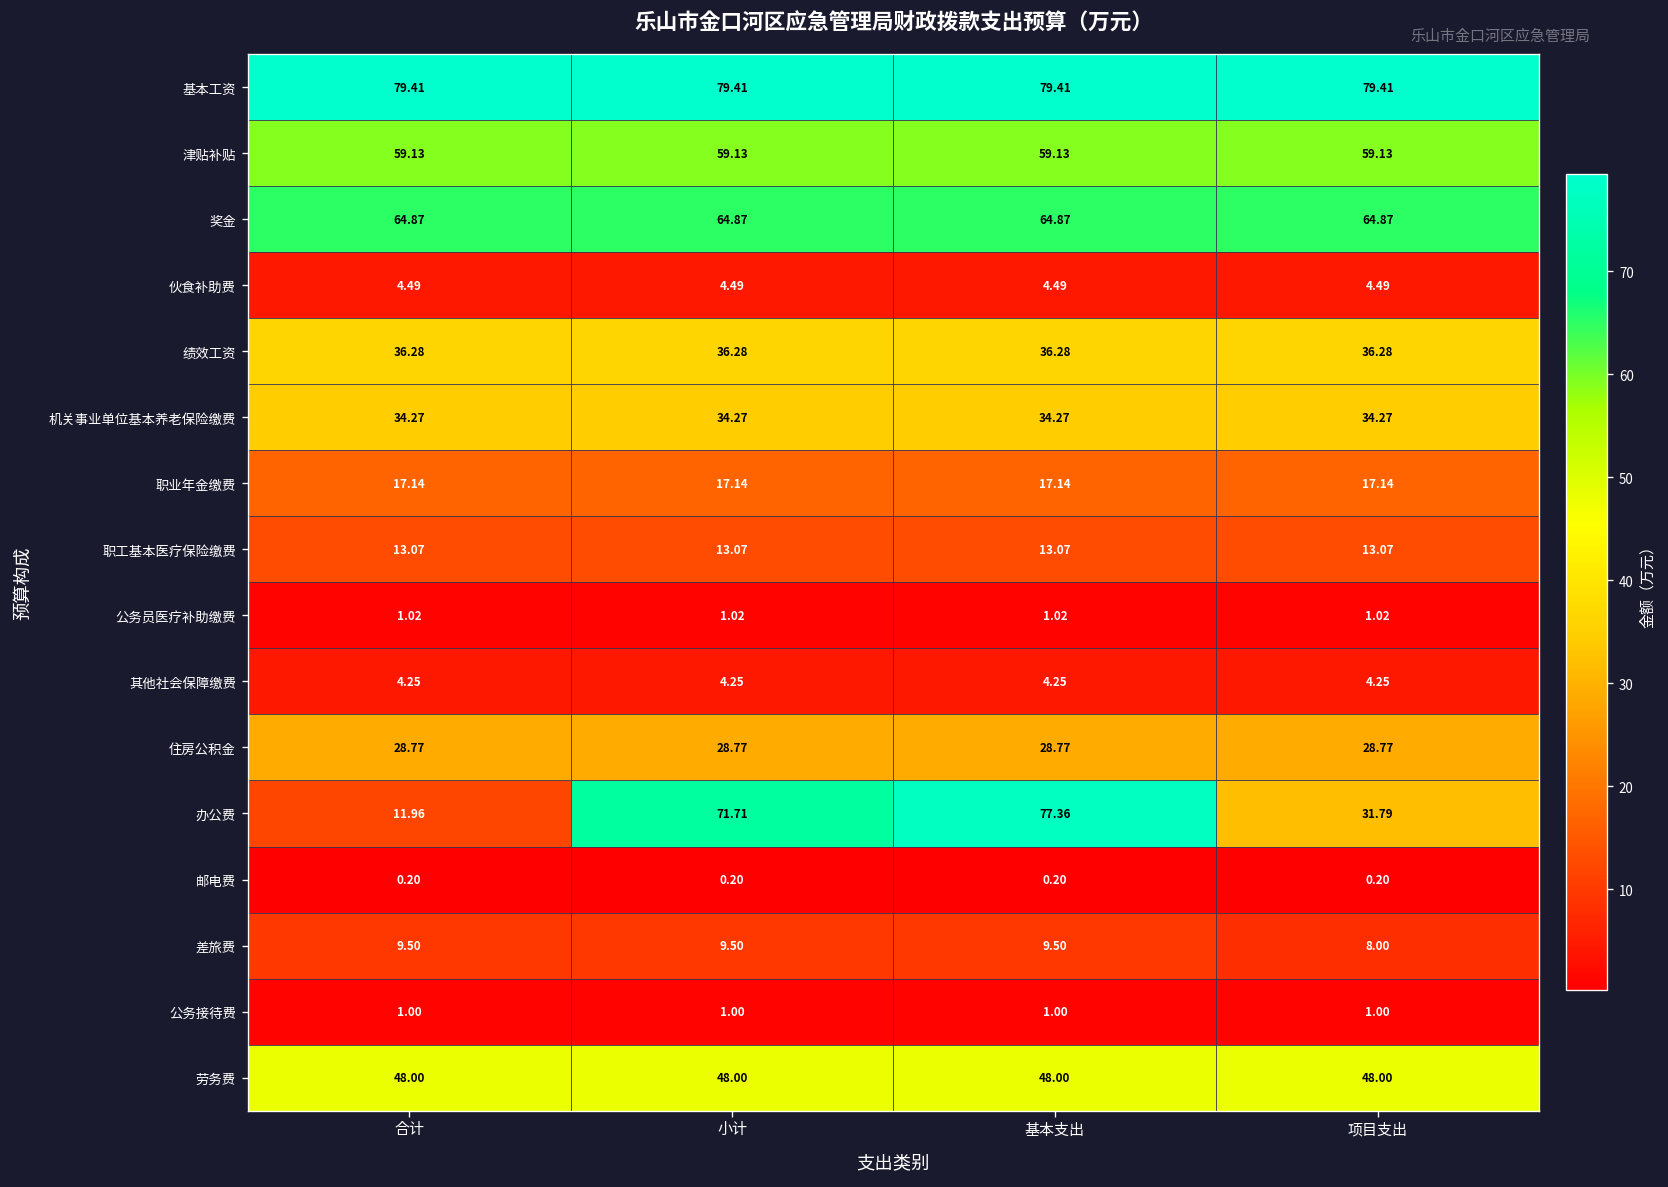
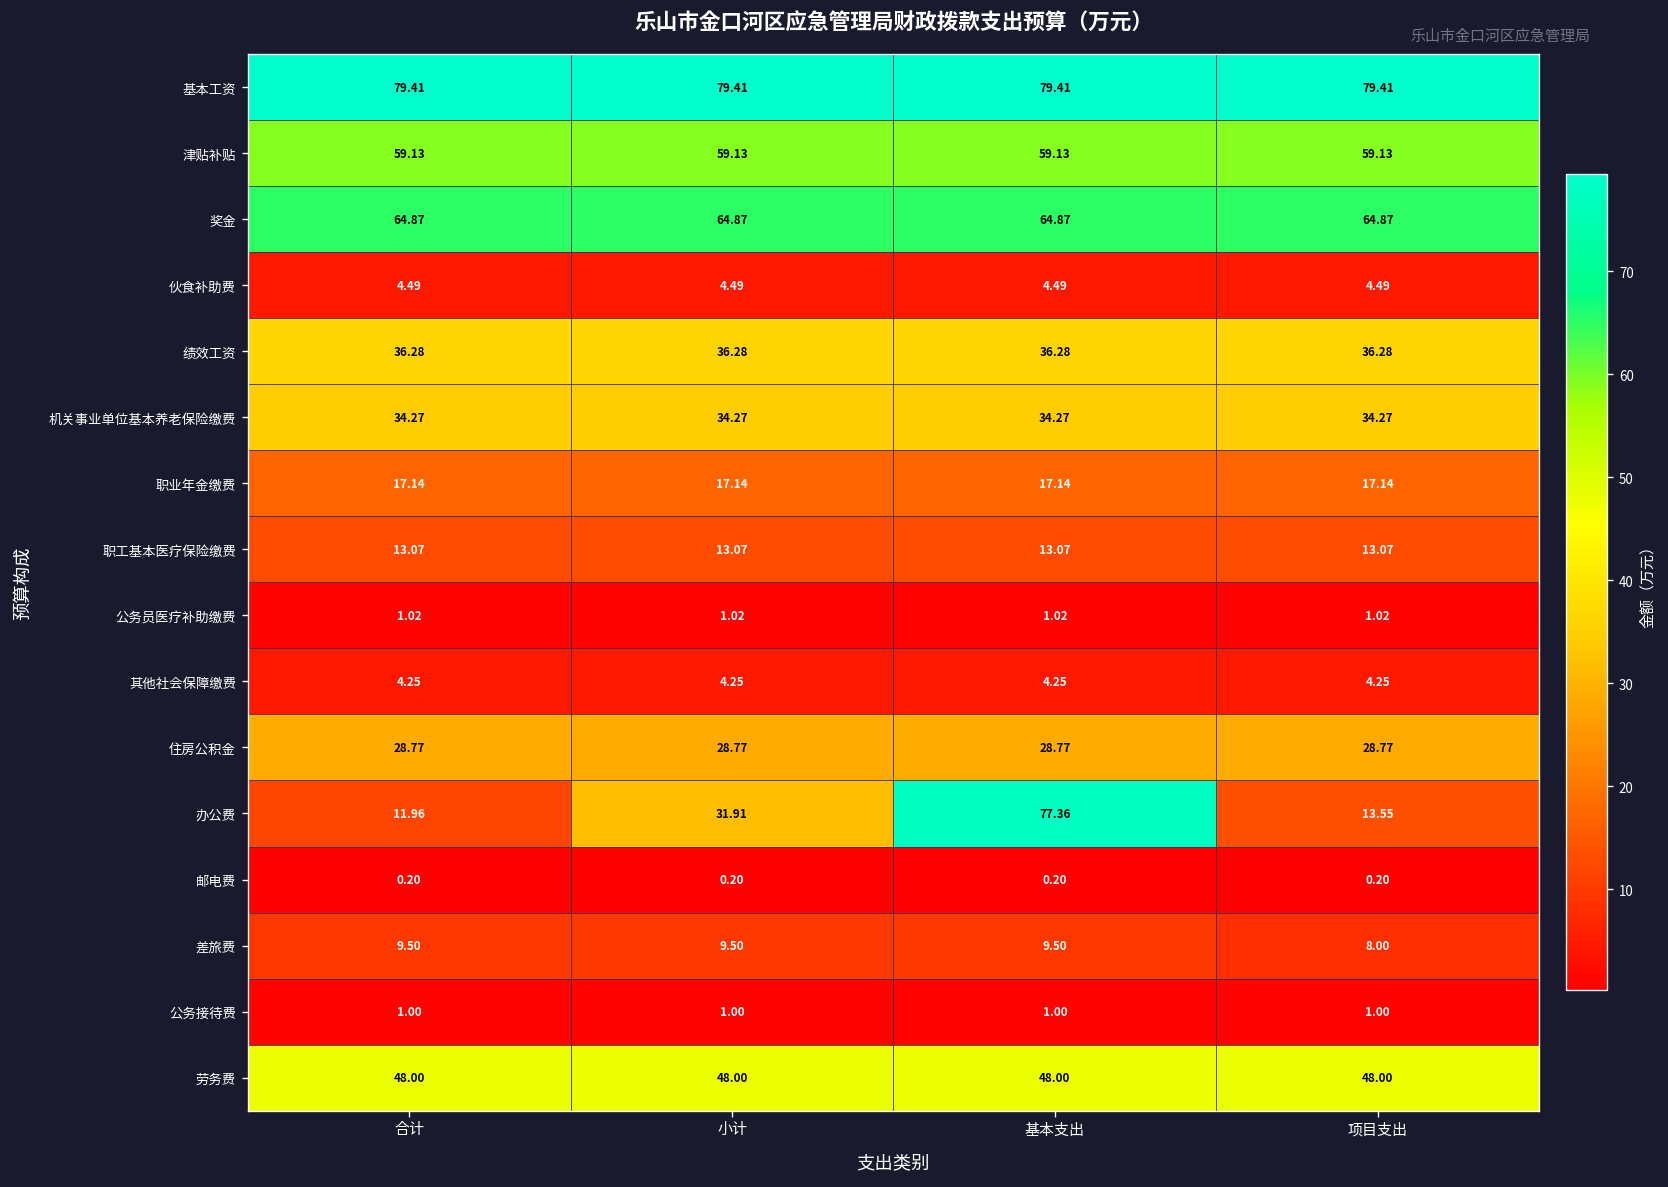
  {
    "基本工资": {
      "合计": 79.41,
      "小计": 79.41,
      "基本支出": 79.41,
      "项目支出": 79.41
    },
    "津贴补贴": {
      "合计": 59.13,
      "小计": 59.13,
      "基本支出": 59.13,
      "项目支出": 59.13
    },
    "奖金": {
      "合计": 64.87,
      "小计": 64.87,
      "基本支出": 64.87,
      "项目支出": 64.87
    },
    "伙食补助费": {
      "合计": 4.49,
      "小计": 4.49,
      "基本支出": 4.49,
      "项目支出": 4.49
    },
    "绩效工资": {
      "合计": 36.28,
      "小计": 36.28,
      "基本支出": 36.28,
      "项目支出": 36.28
    },
    "机关事业单位基本养老保险缴费": {
      "合计": 34.27,
      "小计": 34.27,
      "基本支出": 34.27,
      "项目支出": 34.27
    },
    "职业年金缴费": {
      "合计": 17.14,
      "小计": 17.14,
      "基本支出": 17.14,
      "项目支出": 17.14
    },
    "职工基本医疗保险缴费": {
      "合计": 13.07,
      "小计": 13.07,
      "基本支出": 13.07,
      "项目支出": 13.07
    },
    "公务员医疗补助缴费": {
      "合计": 1.02,
      "小计": 1.02,
      "基本支出": 1.02,
      "项目支出": 1.02
    },
    "其他社会保障缴费": {
      "合计": 4.25,
      "小计": 4.25,
      "基本支出": 4.25,
      "项目支出": 4.25
    },
    "住房公积金": {
      "合计": 28.77,
      "小计": 28.77,
      "基本支出": 28.77,
      "项目支出": 28.77
    },
    "办公费": {
      "合计": 11.96,
-     "小计": 71.71,
+     "小计": 31.91,
      "基本支出": 77.36,
-     "项目支出": 31.79
+     "项目支出": 13.55
    },
    "邮电费": {
      "合计": 0.20,
      "小计": 0.20,
      "基本支出": 0.20,
      "项目支出": 0.20
    },
    "差旅费": {
      "合计": 9.50,
      "小计": 9.50,
      "基本支出": 9.50,
      "项目支出": 8.00
    },
    "公务接待费": {
      "合计": 1.00,
      "小计": 1.00,
      "基本支出": 1.00,
      "项目支出": 1.00
    },
    "劳务费": {
      "合计": 48.00,
      "小计": 48.00,
      "基本支出": 48.00,
      "项目支出": 48.00
    }
  }
